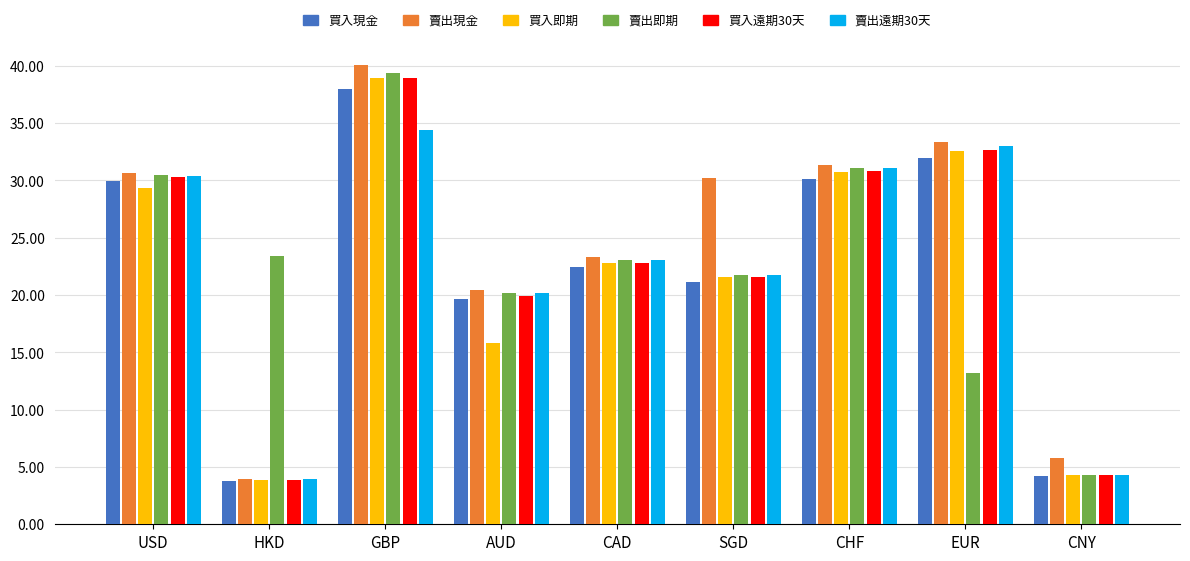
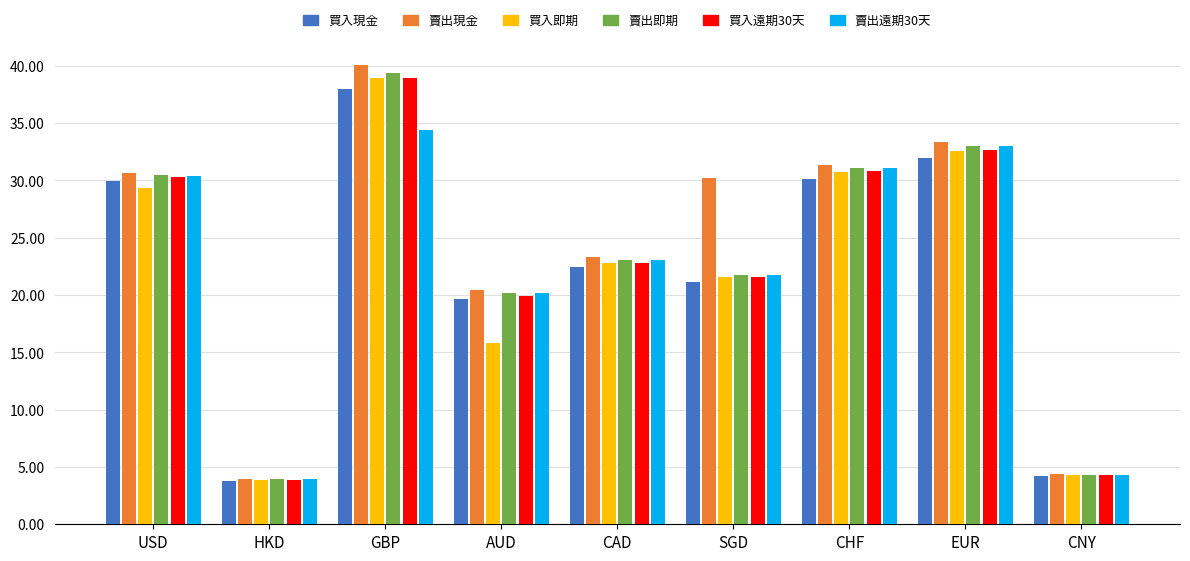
  {
    "買入現金": {
      "USD": 30.0,
      "HKD": 3.7,
      "GBP": 38.0,
      "AUD": 19.7,
      "CAD": 22.4,
      "SGD": 21.1,
      "CHF": 30.1,
      "EUR": 32.0,
      "CNY": 4.2
    },
    "賣出現金": {
      "USD": 30.7,
      "HKD": 3.9,
      "GBP": 40.1,
      "AUD": 20.4,
      "CAD": 23.3,
      "SGD": 30.2,
      "CHF": 31.3,
      "EUR": 33.3,
-     "CNY": 5.7
+     "CNY": 4.4
    },
    "買入即期": {
      "USD": 29.3,
      "HKD": 3.9,
      "GBP": 39.0,
      "AUD": 15.8,
      "CAD": 22.8,
      "SGD": 21.6,
      "CHF": 30.8,
      "EUR": 32.6,
      "CNY": 4.3
    },
    "賣出即期": {
      "USD": 30.4,
-     "HKD": 23.4,
+     "HKD": 3.9,
      "GBP": 39.4,
      "AUD": 20.2,
      "CAD": 23.0,
      "SGD": 21.8,
      "CHF": 31.1,
-     "EUR": 13.2,
+     "EUR": 33.0,
      "CNY": 4.3
    },
    "買入遠期30天": {
      "USD": 30.3,
      "HKD": 3.9,
      "GBP": 39.0,
      "AUD": 19.9,
      "CAD": 22.8,
      "SGD": 21.6,
      "CHF": 30.8,
      "EUR": 32.6,
      "CNY": 4.3
    },
    "賣出遠期30天": {
      "USD": 30.4,
      "HKD": 3.9,
      "GBP": 34.4,
      "AUD": 20.1,
      "CAD": 23.0,
      "SGD": 21.8,
      "CHF": 31.1,
      "EUR": 33.0,
      "CNY": 4.3
    }
  }
